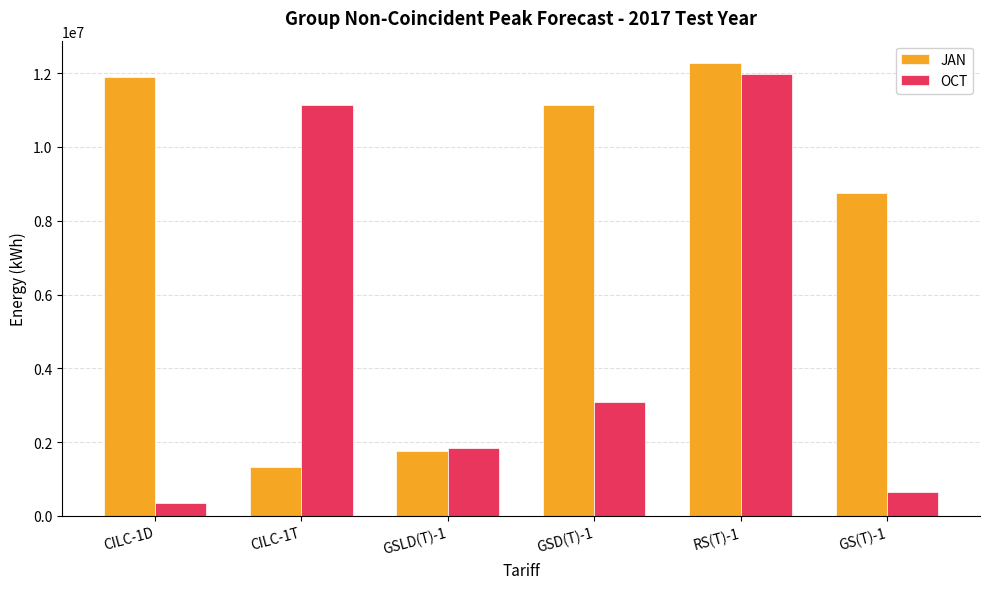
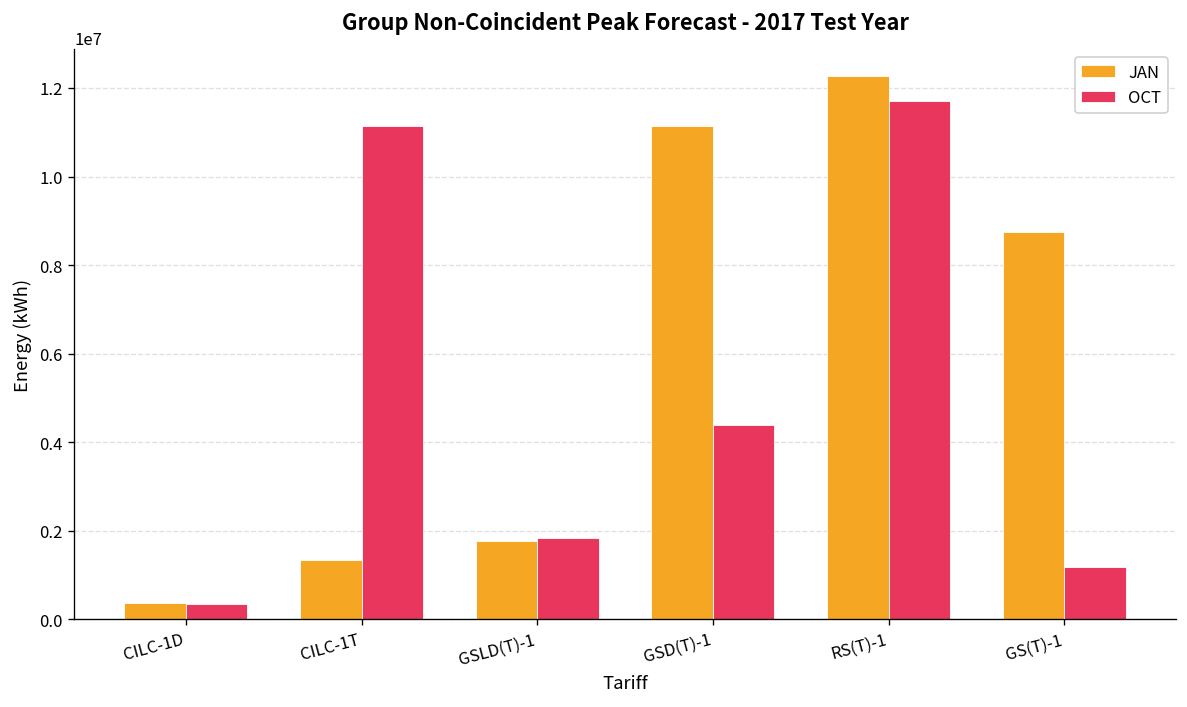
  {
    "JAN": {
-     "CILC-1D": 11900000,
+     "CILC-1D": 400000,
      "CILC-1T": 1300000,
      "GSLD(T)-1": 1800000,
      "GSD(T)-1": 11100000,
      "RS(T)-1": 12300000,
      "GS(T)-1": 8700000
    },
    "OCT": {
      "CILC-1D": 400000,
      "CILC-1T": 11100000,
      "GSLD(T)-1": 1800000,
-     "GSD(T)-1": 3100000,
-     "RS(T)-1": 12000000,
-     "GS(T)-1": 700000
+     "GSD(T)-1": 4400000,
+     "RS(T)-1": 11700000,
+     "GS(T)-1": 1200000
    }
  }
